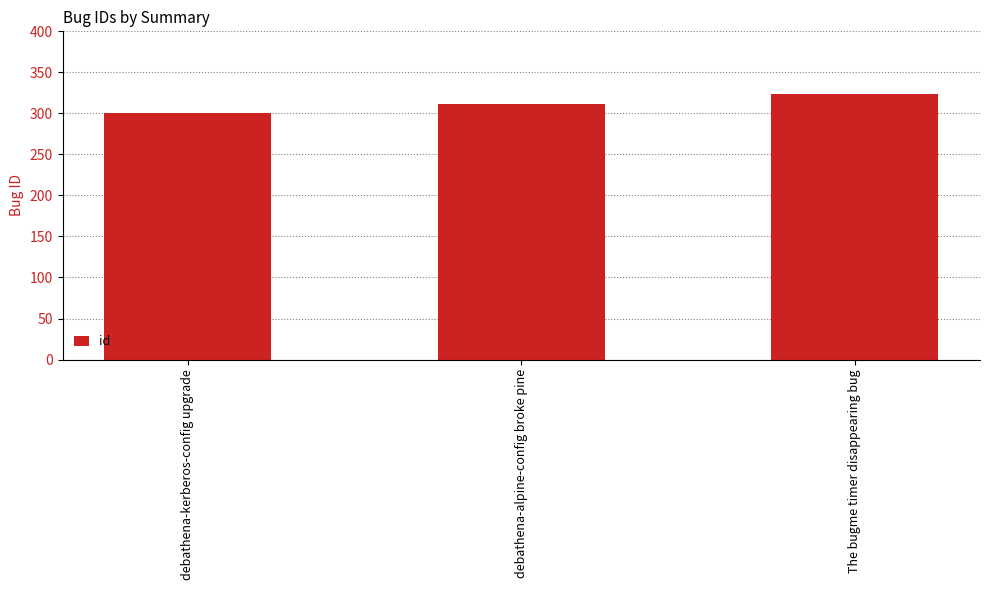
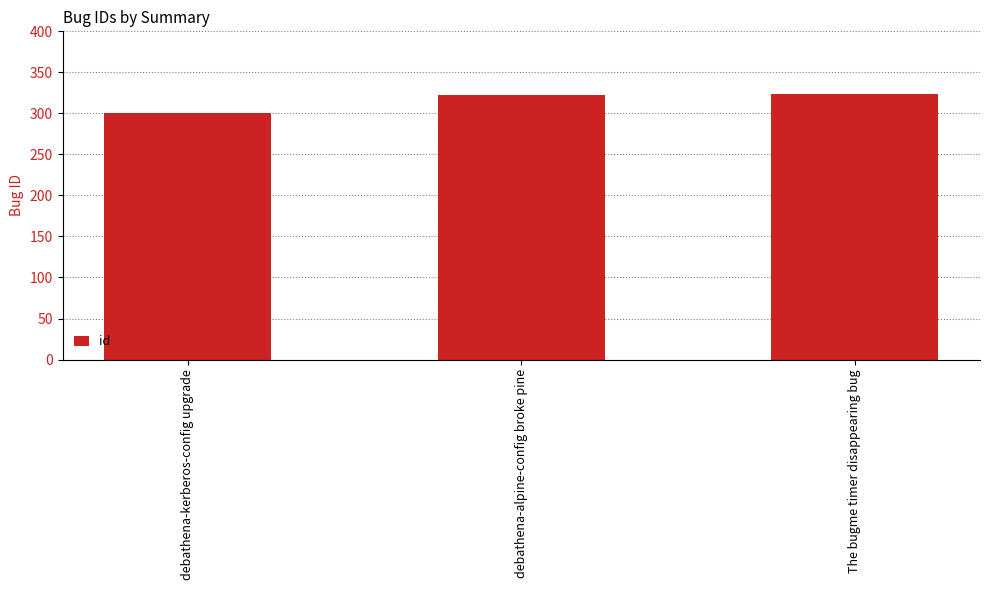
  {
    "debathena-kerberos-config upgrade": 300,
-   "debathena-alpine-config broke pine": 310,
+   "debathena-alpine-config broke pine": 320,
    "The bugme timer disappearing bug": 320
  }
